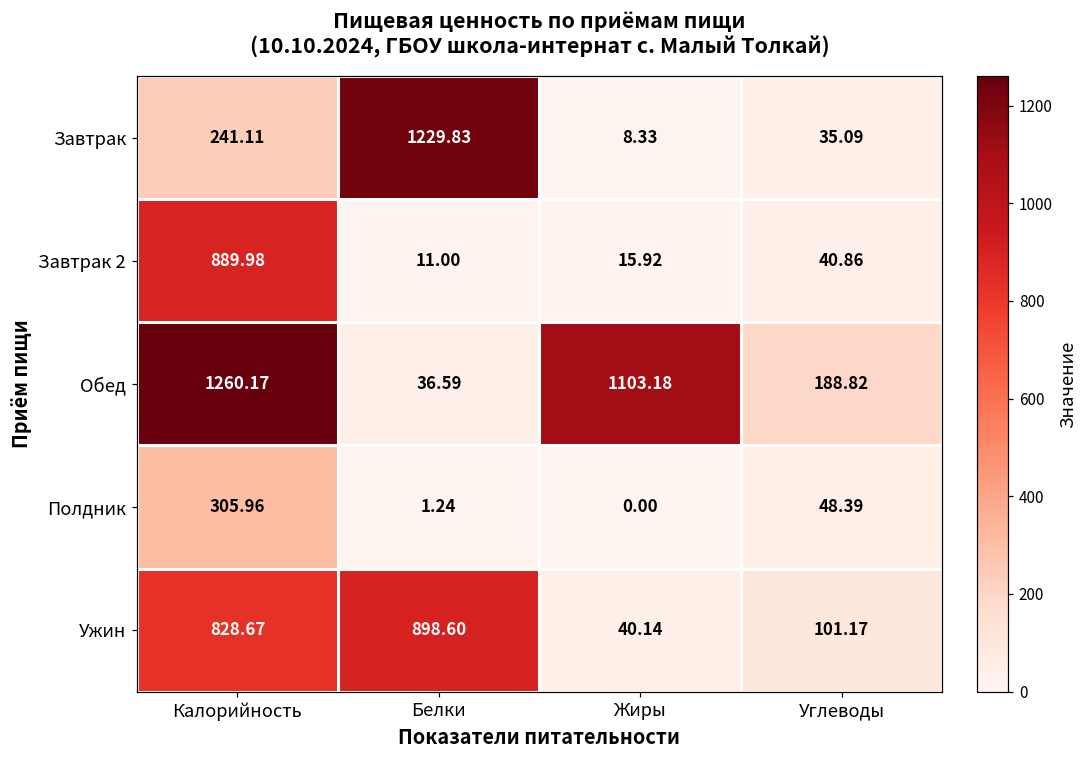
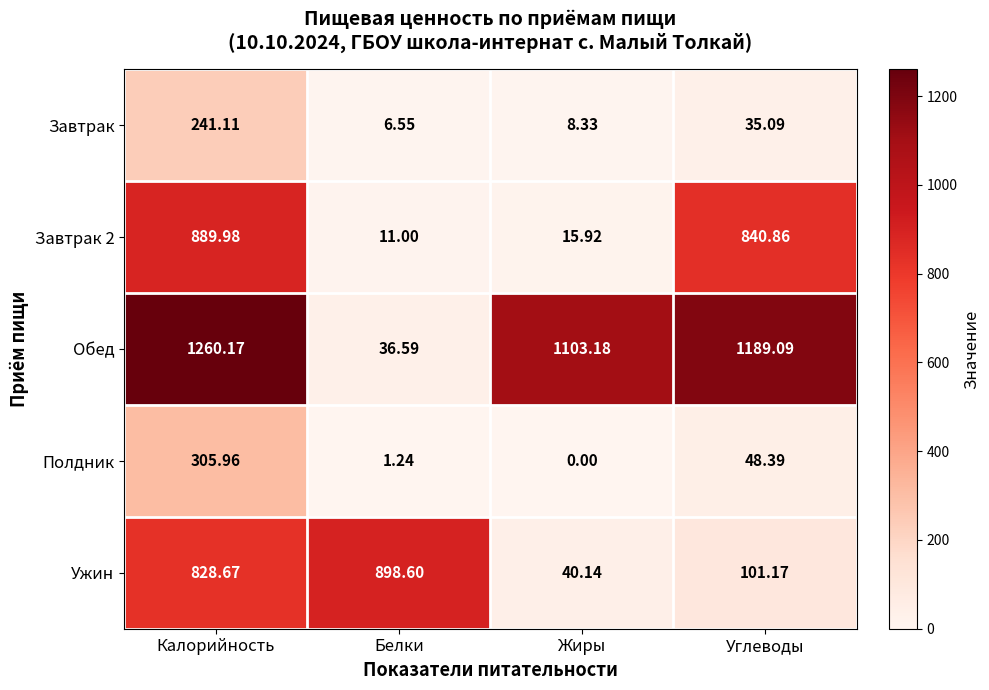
  {
    "Завтрак": {
      "Калорийность": 241.11,
-     "Белки": 1229.83,
+     "Белки": 6.55,
      "Жиры": 8.33,
      "Углеводы": 35.09
    },
    "Завтрак 2": {
      "Калорийность": 889.98,
      "Белки": 11.00,
      "Жиры": 15.92,
-     "Углеводы": 40.86
+     "Углеводы": 840.86
    },
    "Обед": {
      "Калорийность": 1260.17,
      "Белки": 36.59,
      "Жиры": 1103.18,
-     "Углеводы": 188.82
+     "Углеводы": 1189.09
    },
    "Полдник": {
      "Калорийность": 305.96,
      "Белки": 1.24,
      "Жиры": 0.00,
      "Углеводы": 48.39
    },
    "Ужин": {
      "Калорийность": 828.67,
      "Белки": 898.60,
      "Жиры": 40.14,
      "Углеводы": 101.17
    }
  }
